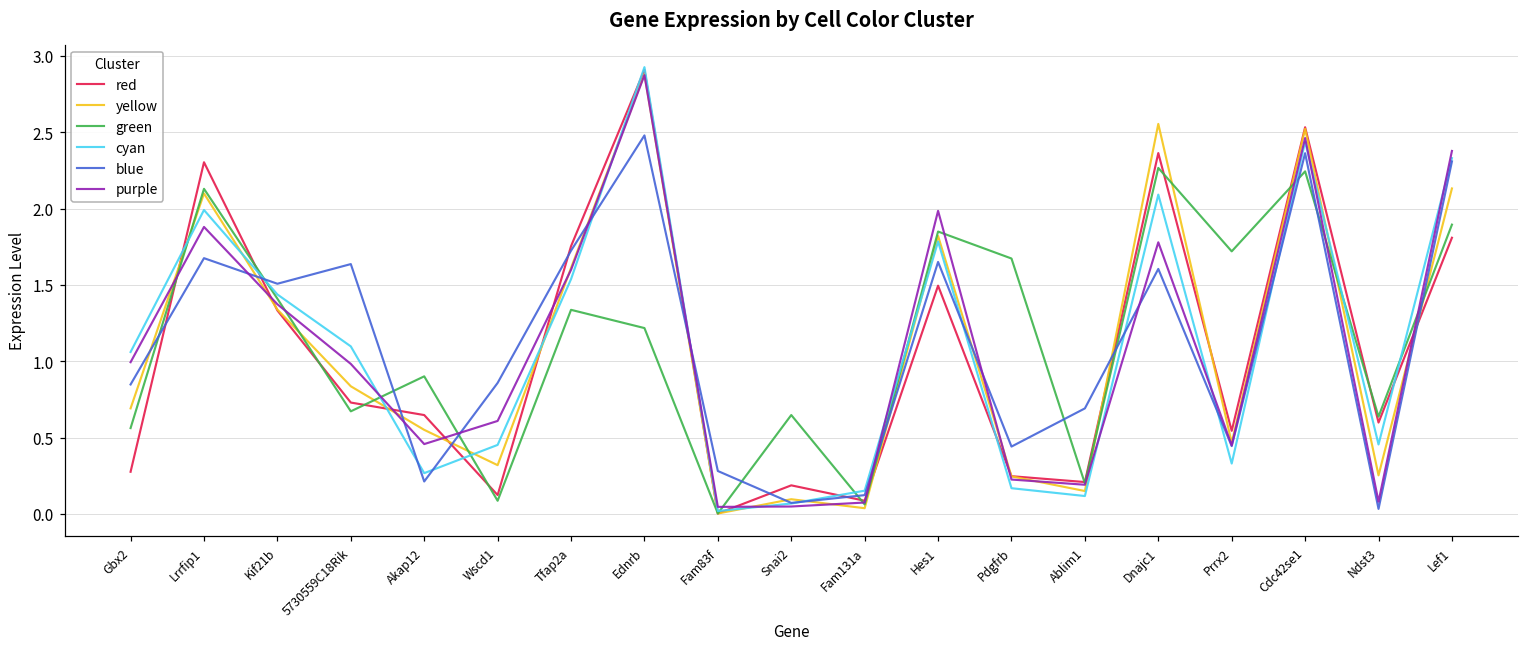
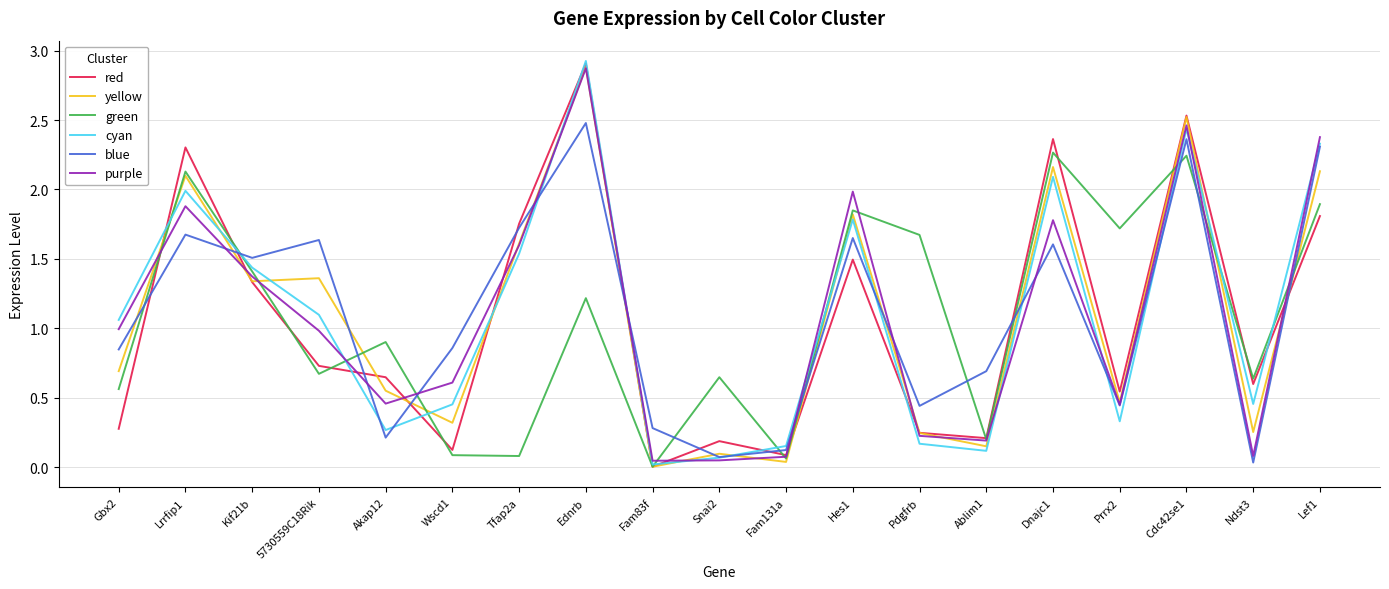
  {
    "red": {
      "Gbx2": 0.28,
      "Lrrfip1": 2.30,
      "5730559C18Rik": 0.73,
      "Akap12": 0.65,
      "Wscd1": 0.12,
      "Tfap2a": 1.75,
      "Snai2": 0.19,
      "Hes1": 1.49,
      "Dnajc1": 2.36,
      "Prrx2": 0.54,
      "Ndst3": 0.60,
      "Lef1": 1.81
    },
    "yellow": {
      "Gbx2": 0.69,
      "Lrrfip1": 2.10,
-     "5730559C18Rik": 0.84,
+     "5730559C18Rik": 1.36,
      "Akap12": 0.55,
      "Wscd1": 0.32,
      "Snai2": 0.10,
      "Fam131a": 0.04,
      "Hes1": 1.82,
      "Ablim1": 0.15,
-     "Dnajc1": 2.55,
+     "Dnajc1": 2.16,
      "Ndst3": 0.25,
      "Lef1": 2.13
    },
    "green": {
      "Gbx2": 0.56,
      "Lrrfip1": 2.13,
      "Kif21b": 1.41,
      "5730559C18Rik": 0.67,
      "Akap12": 0.90,
      "Wscd1": 0.09,
-     "Tfap2a": 1.34,
+     "Tfap2a": 0.08,
      "Ednrb": 1.22,
      "Snai2": 0.65,
      "Hes1": 1.85,
      "Pdgfrb": 1.67,
      "Dnajc1": 2.27,
      "Prrx2": 1.72,
      "Cdc42se1": 2.24,
      "Ndst3": 0.64,
      "Lef1": 1.89
    },
    "cyan": {
      "Gbx2": 1.06,
      "Lrrfip1": 1.99,
      "Kif21b": 1.44,
      "5730559C18Rik": 1.10,
      "Akap12": 0.27,
      "Wscd1": 0.45,
      "Tfap2a": 1.54,
      "Fam131a": 0.15,
      "Hes1": 1.78,
      "Pdgfrb": 0.17,
      "Ablim1": 0.12,
      "Dnajc1": 2.09,
      "Prrx2": 0.33,
      "Cdc42se1": 2.44,
      "Ndst3": 0.45,
      "Lef1": 2.33
    },
    "blue": {
      "Gbx2": 0.85,
      "Lrrfip1": 1.67,
      "Kif21b": 1.51,
      "5730559C18Rik": 1.64,
      "Akap12": 0.21,
      "Wscd1": 0.86,
      "Tfap2a": 1.72,
      "Ednrb": 2.48,
      "Fam83f": 0.28,
      "Fam131a": 0.12,
      "Hes1": 1.65,
      "Pdgfrb": 0.44,
      "Ablim1": 0.69,
      "Dnajc1": 1.60,
      "Cdc42se1": 2.36,
      "Ndst3": 0.03,
      "Lef1": 2.31
    },
    "purple": {
      "Gbx2": 0.99,
      "Lrrfip1": 1.88,
      "Kif21b": 1.37,
      "5730559C18Rik": 0.98,
      "Akap12": 0.46,
      "Wscd1": 0.61,
      "Fam83f": 0.05,
      "Snai2": 0.05,
      "Hes1": 1.98,
      "Pdgfrb": 0.23,
      "Dnajc1": 1.78,
      "Cdc42se1": 2.46,
      "Ndst3": 0.08,
      "Lef1": 2.38
    }
  }
